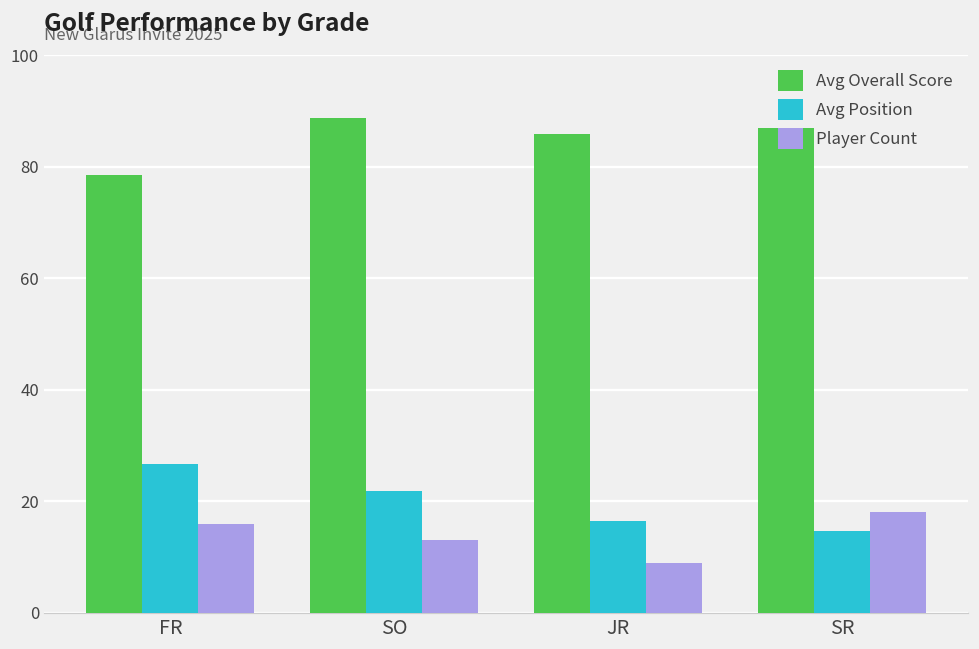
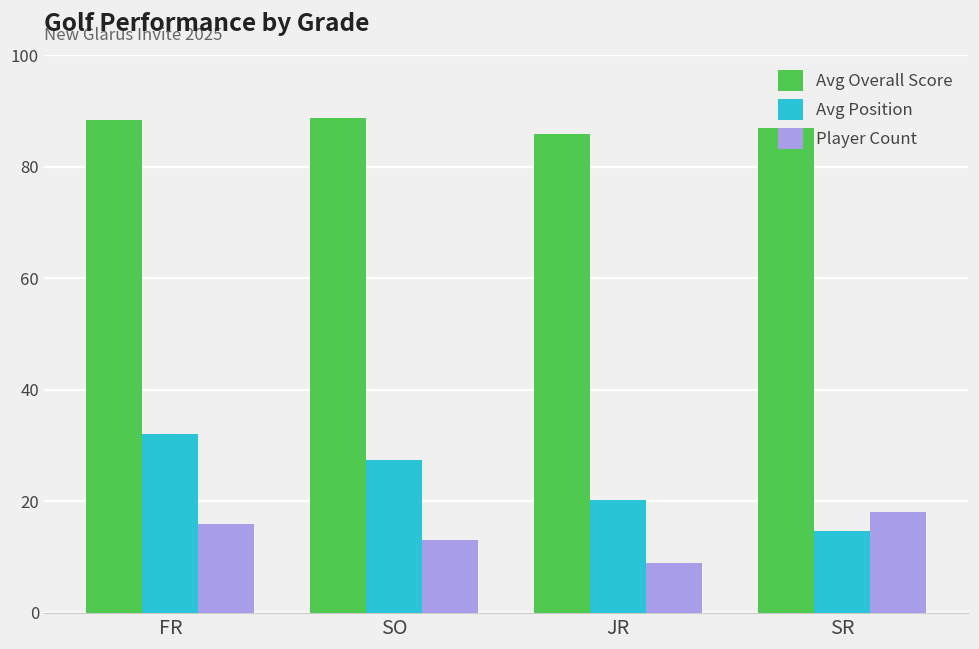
  {
    "Avg Overall Score": {
-     "FR": 79,
+     "FR": 88,
      "SO": 89,
      "JR": 86,
      "SR": 87
    },
    "Avg Position": {
-     "FR": 27,
-     "SO": 22,
-     "JR": 17,
+     "FR": 32,
+     "SO": 27,
+     "JR": 20,
      "SR": 15
    },
    "Player Count": {
      "FR": 16,
      "SO": 13,
      "JR": 9,
      "SR": 18
    }
  }
